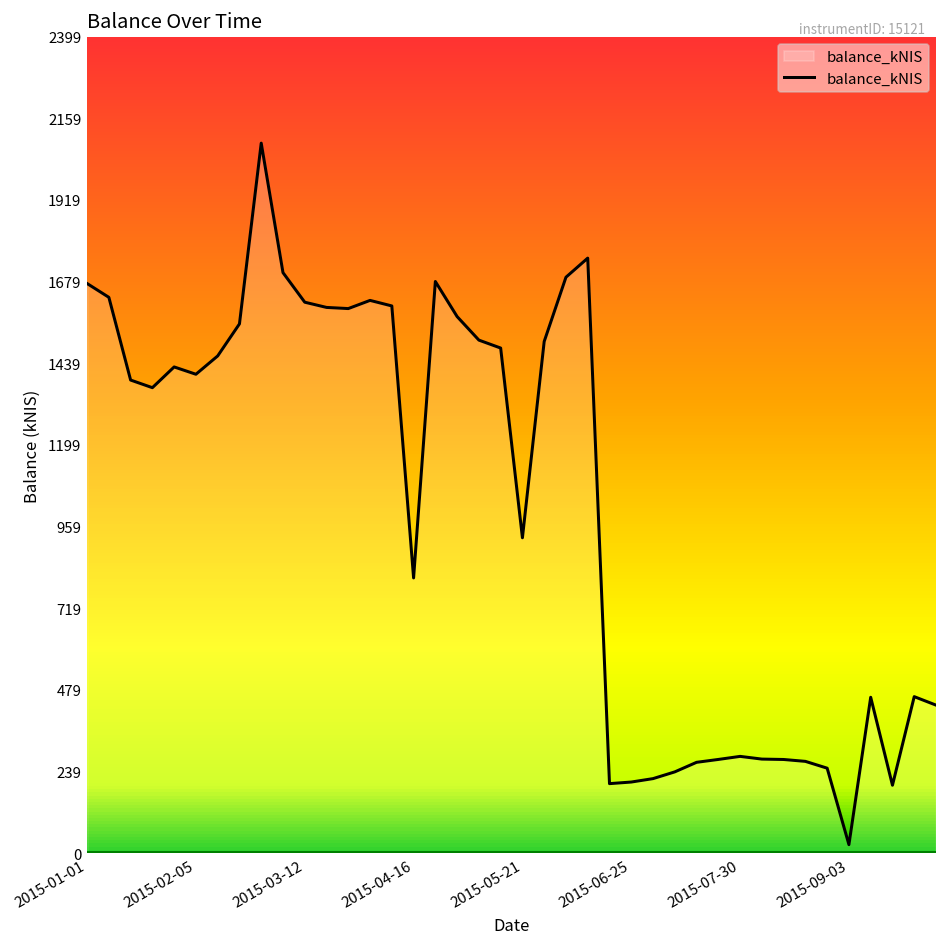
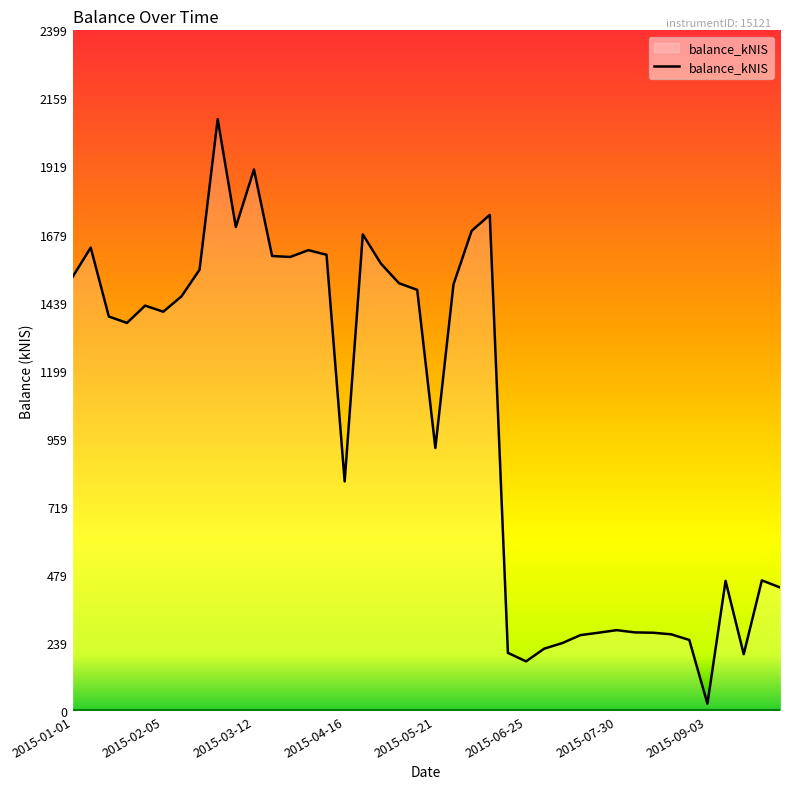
  {
-   "2015-01-01": 1670,
+   "2015-01-01": 1530,
    "2015-02-05": 1410,
-   "2015-03-12": 1620,
+   "2015-03-12": 1910,
    "2015-04-16": 810,
    "2015-05-21": 930,
-   "2015-06-25": 210,
+   "2015-06-25": 170,
    "2015-07-30": 280,
    "2015-09-03": 30
  }
